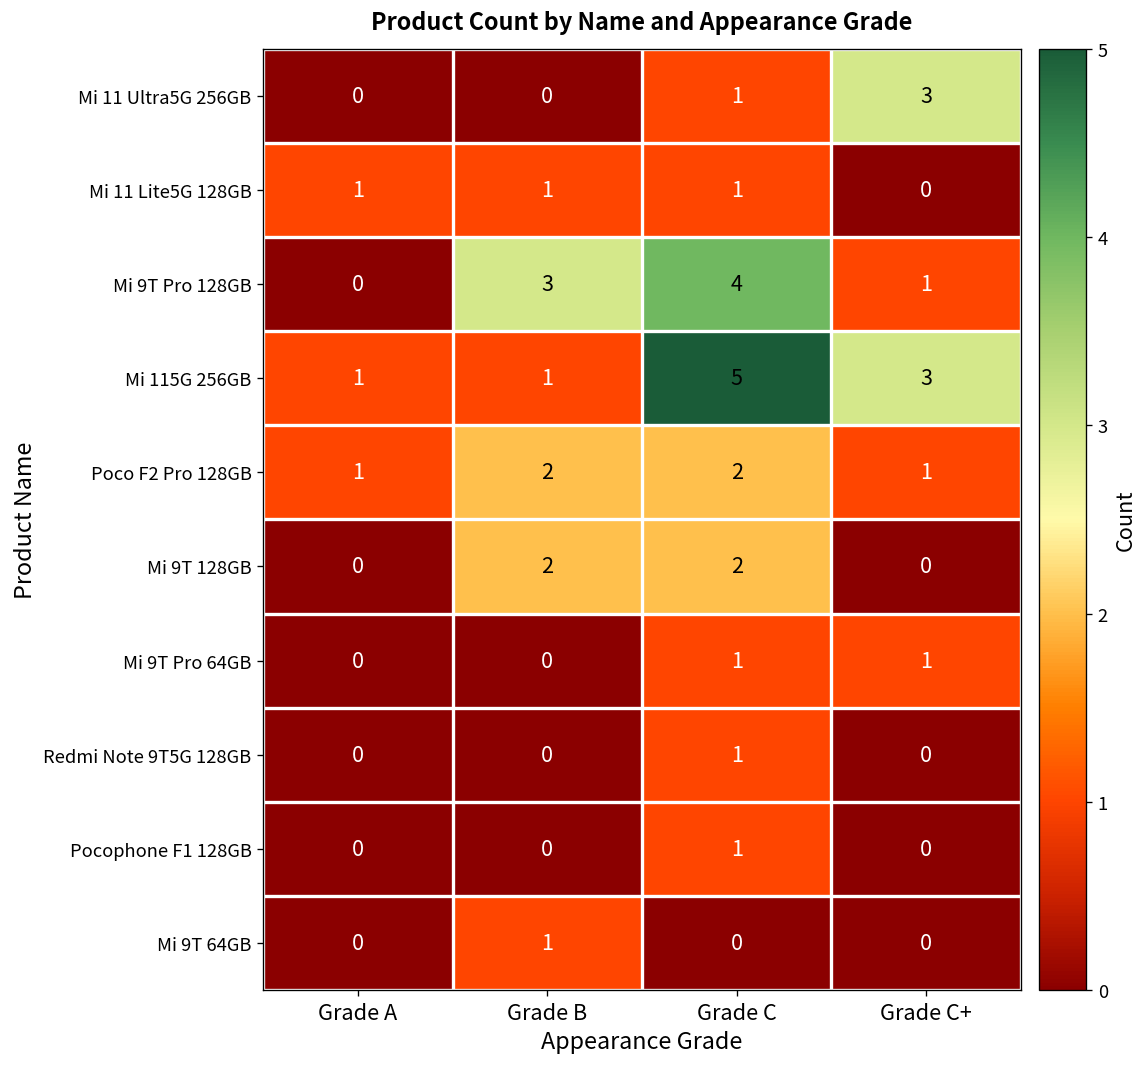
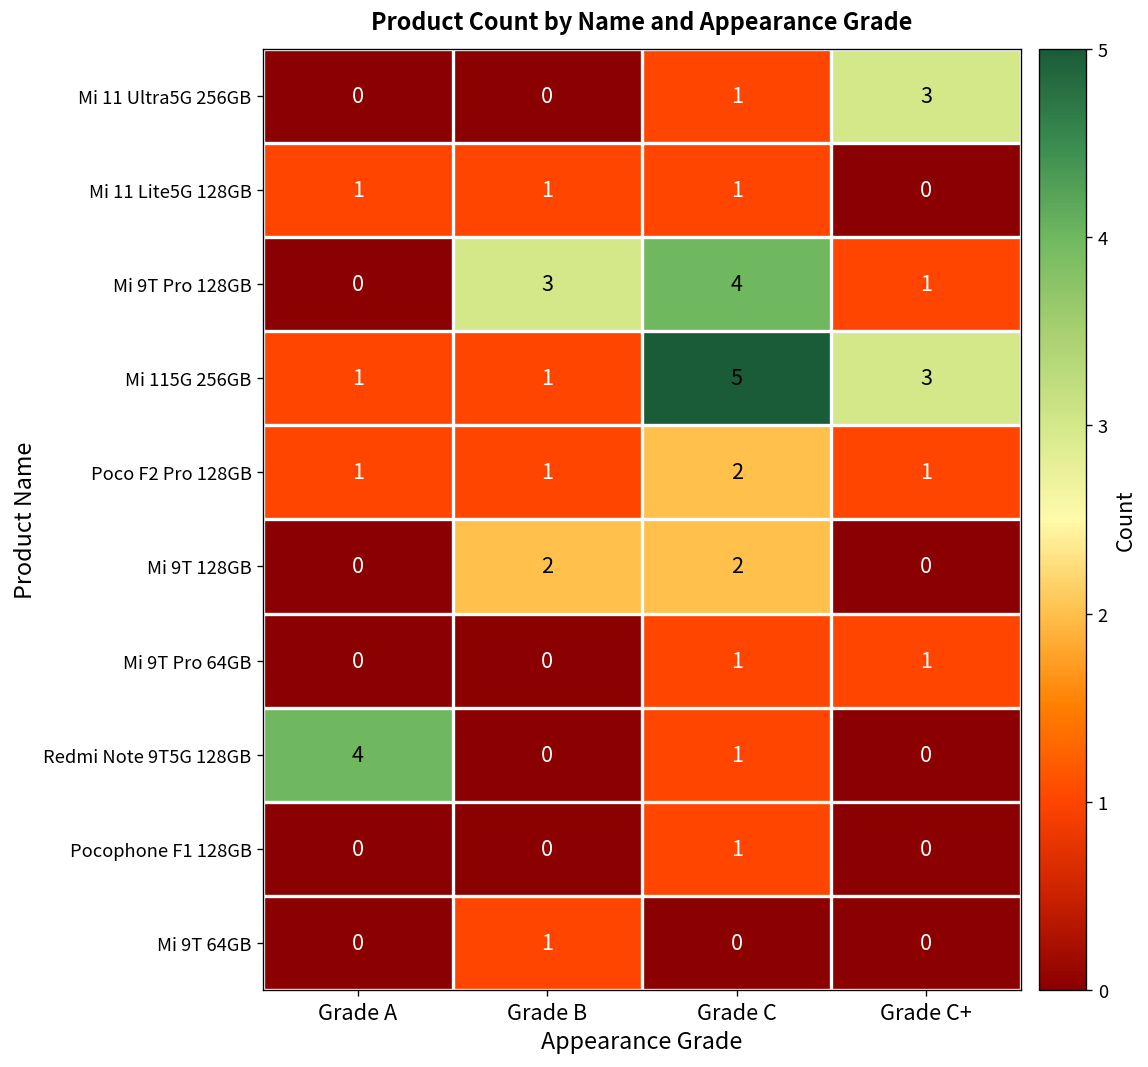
  {
    "Mi 11 Ultra5G 256GB": {
      "Grade A": 0,
      "Grade B": 0,
      "Grade C": 1,
      "Grade C+": 3
    },
    "Mi 11 Lite5G 128GB": {
      "Grade A": 1,
      "Grade B": 1,
      "Grade C": 1,
      "Grade C+": 0
    },
    "Mi 9T Pro 128GB": {
      "Grade A": 0,
      "Grade B": 3,
      "Grade C": 4,
      "Grade C+": 1
    },
    "Mi 115G 256GB": {
      "Grade A": 1,
      "Grade B": 1,
      "Grade C": 5,
      "Grade C+": 3
    },
    "Poco F2 Pro 128GB": {
      "Grade A": 1,
-     "Grade B": 2,
+     "Grade B": 1,
      "Grade C": 2,
      "Grade C+": 1
    },
    "Mi 9T 128GB": {
      "Grade A": 0,
      "Grade B": 2,
      "Grade C": 2,
      "Grade C+": 0
    },
    "Mi 9T Pro 64GB": {
      "Grade A": 0,
      "Grade B": 0,
      "Grade C": 1,
      "Grade C+": 1
    },
    "Redmi Note 9T5G 128GB": {
-     "Grade A": 0,
+     "Grade A": 4,
      "Grade B": 0,
      "Grade C": 1,
      "Grade C+": 0
    },
    "Pocophone F1 128GB": {
      "Grade A": 0,
      "Grade B": 0,
      "Grade C": 1,
      "Grade C+": 0
    },
    "Mi 9T 64GB": {
      "Grade A": 0,
      "Grade B": 1,
      "Grade C": 0,
      "Grade C+": 0
    }
  }
